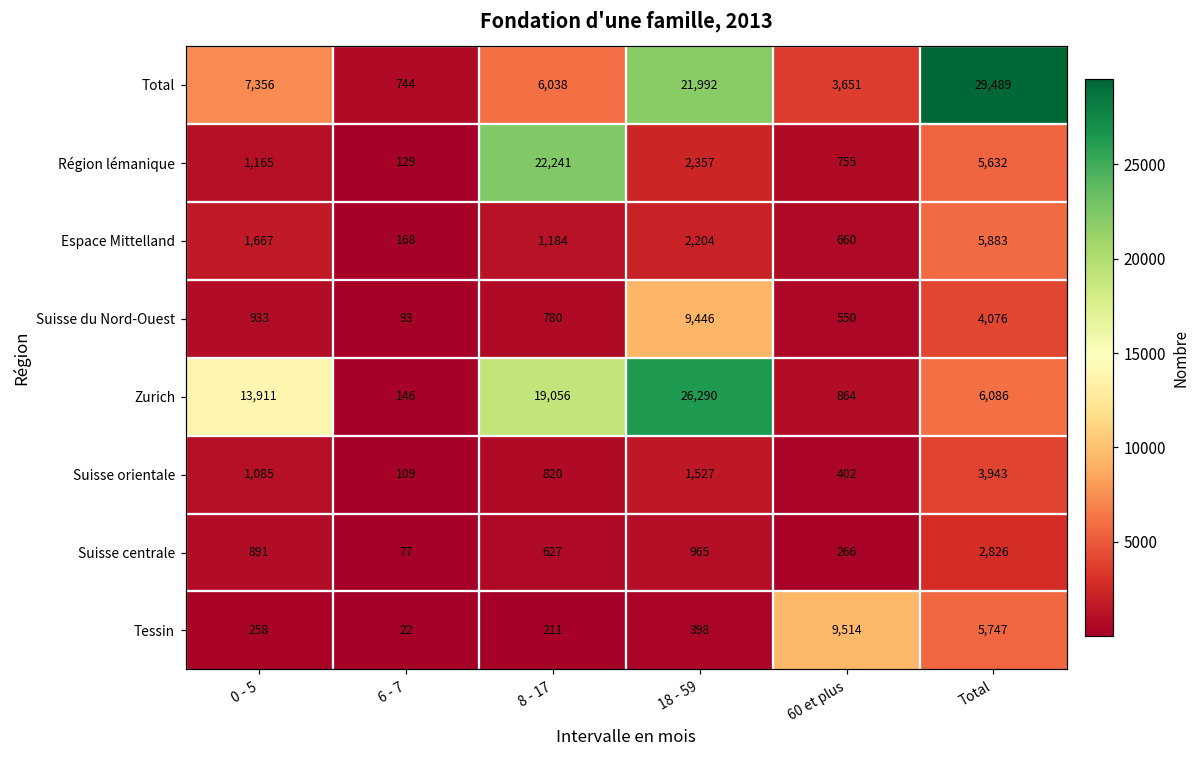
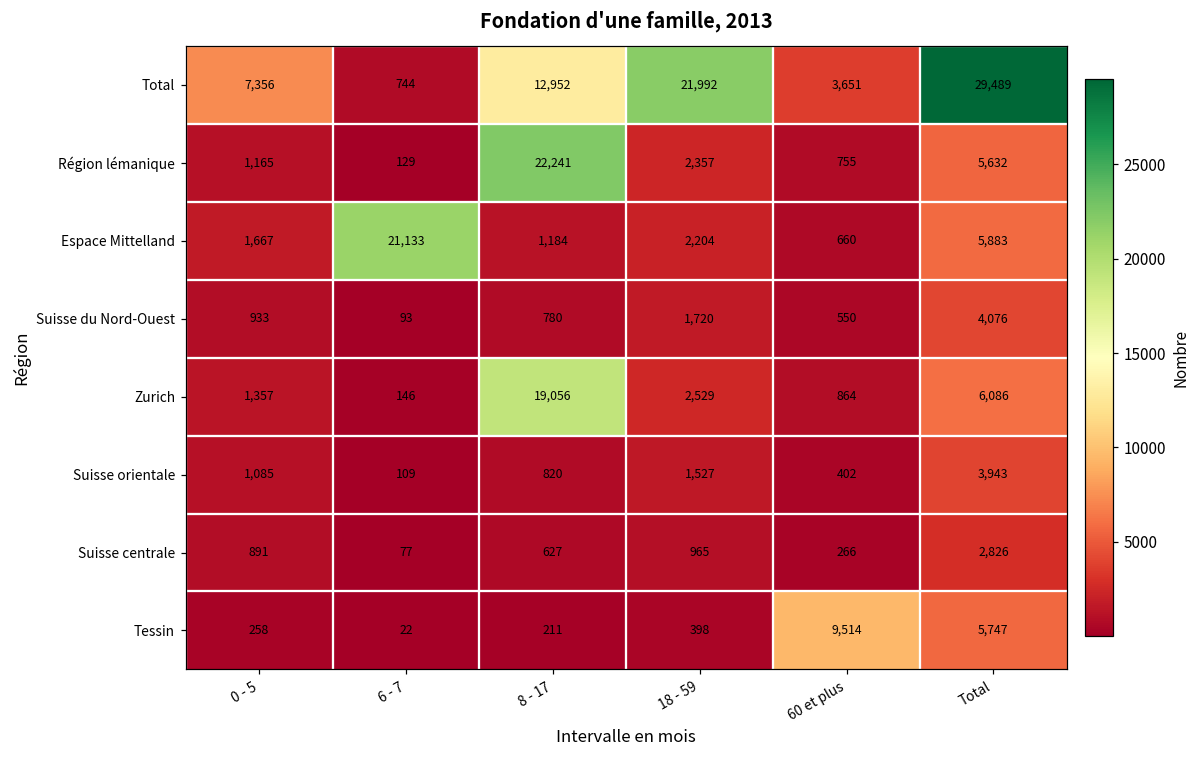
  {
    "Total": {
      "0 - 5": "7,356",
      "6 - 7": "744",
-     "8 - 17": "6,038",
+     "8 - 17": "12,952",
      "18 - 59": "21,992",
      "60 et plus": "3,651",
      "Total": "29,489"
    },
    "Région lémanique": {
      "0 - 5": "1,165",
      "6 - 7": "129",
      "8 - 17": "22,241",
      "18 - 59": "2,357",
      "60 et plus": "755",
      "Total": "5,632"
    },
    "Espace Mittelland": {
      "0 - 5": "1,667",
-     "6 - 7": "168",
+     "6 - 7": "21,133",
      "8 - 17": "1,184",
      "18 - 59": "2,204",
      "60 et plus": "660",
      "Total": "5,883"
    },
    "Suisse du Nord-Ouest": {
      "0 - 5": "933",
      "6 - 7": "93",
      "8 - 17": "780",
-     "18 - 59": "9,446",
+     "18 - 59": "1,720",
      "60 et plus": "550",
      "Total": "4,076"
    },
    "Zurich": {
-     "0 - 5": "13,911",
+     "0 - 5": "1,357",
      "6 - 7": "146",
      "8 - 17": "19,056",
-     "18 - 59": "26,290",
+     "18 - 59": "2,529",
      "60 et plus": "864",
      "Total": "6,086"
    },
    "Suisse orientale": {
      "0 - 5": "1,085",
      "6 - 7": "109",
      "8 - 17": "820",
      "18 - 59": "1,527",
      "60 et plus": "402",
      "Total": "3,943"
    },
    "Suisse centrale": {
      "0 - 5": "891",
      "6 - 7": "77",
      "8 - 17": "627",
      "18 - 59": "965",
      "60 et plus": "266",
      "Total": "2,826"
    },
    "Tessin": {
      "0 - 5": "258",
      "6 - 7": "22",
      "8 - 17": "211",
      "18 - 59": "398",
      "60 et plus": "9,514",
      "Total": "5,747"
    }
  }
